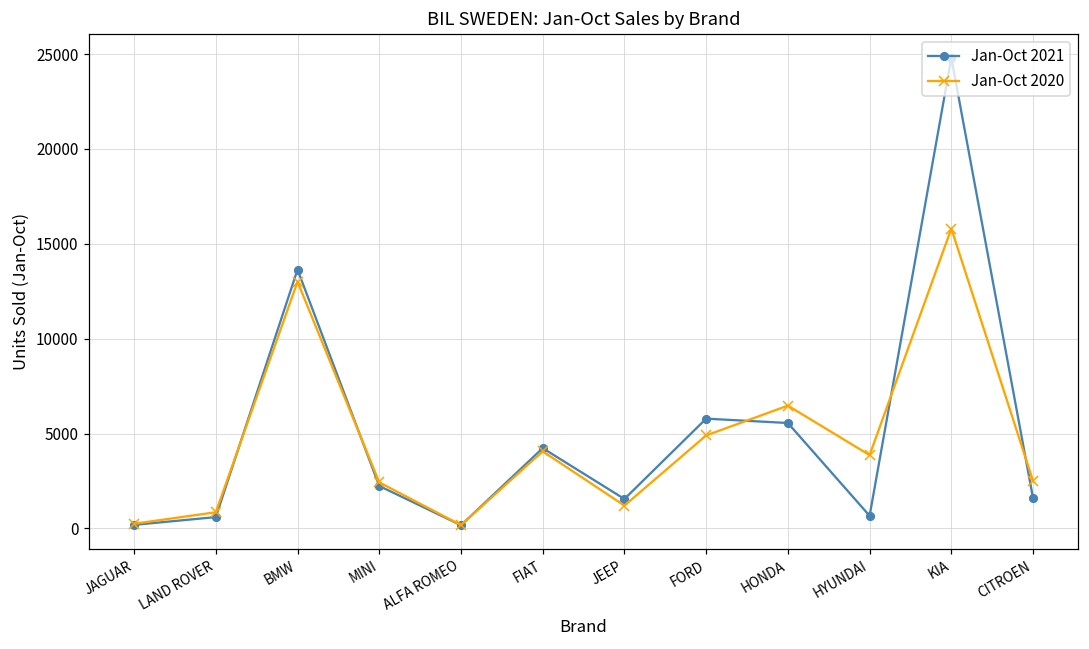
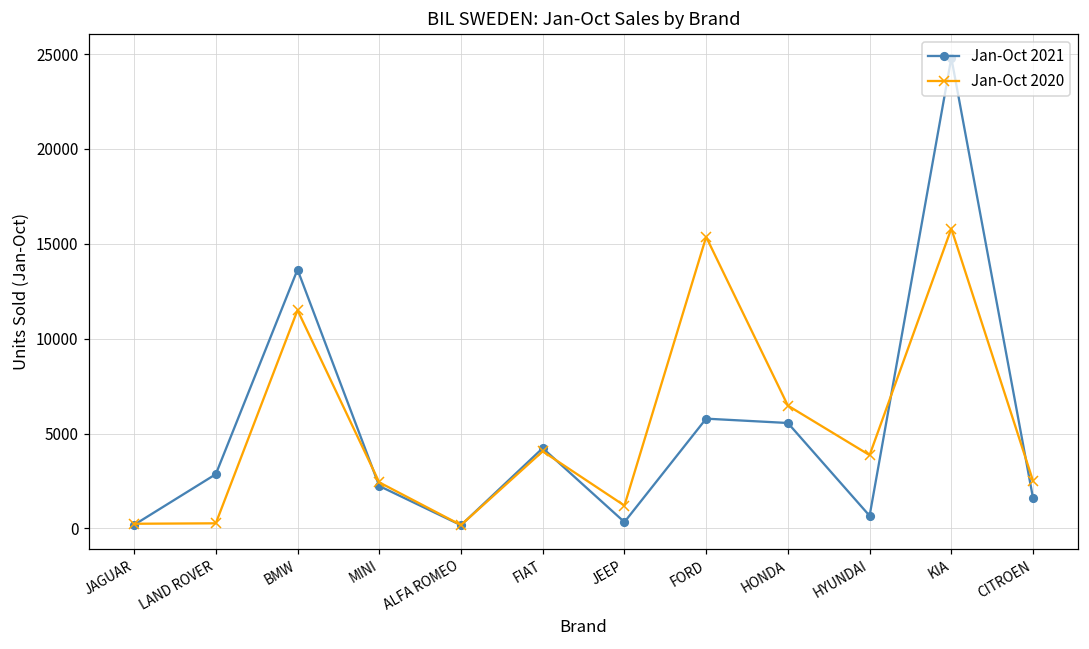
  {
    "Jan-Oct 2021": {
-     "LAND ROVER": 600,
+     "LAND ROVER": 2900,
      "BMW": 13600,
      "MINI": 2200,
      "FIAT": 4200,
-     "JEEP": 1500,
+     "JEEP": 300,
      "FORD": 5800,
      "HONDA": 5600,
      "HYUNDAI": 700,
      "CITROEN": 1600
    },
    "Jan-Oct 2020": {
-     "LAND ROVER": 900,
-     "BMW": 13000,
+     "LAND ROVER": 300,
+     "BMW": 11500,
      "MINI": 2400,
      "FIAT": 4100,
      "JEEP": 1200,
-     "FORD": 4900,
+     "FORD": 15400,
      "HONDA": 6500,
      "HYUNDAI": 3900,
      "KIA": 15800,
      "CITROEN": 2500
    }
  }
